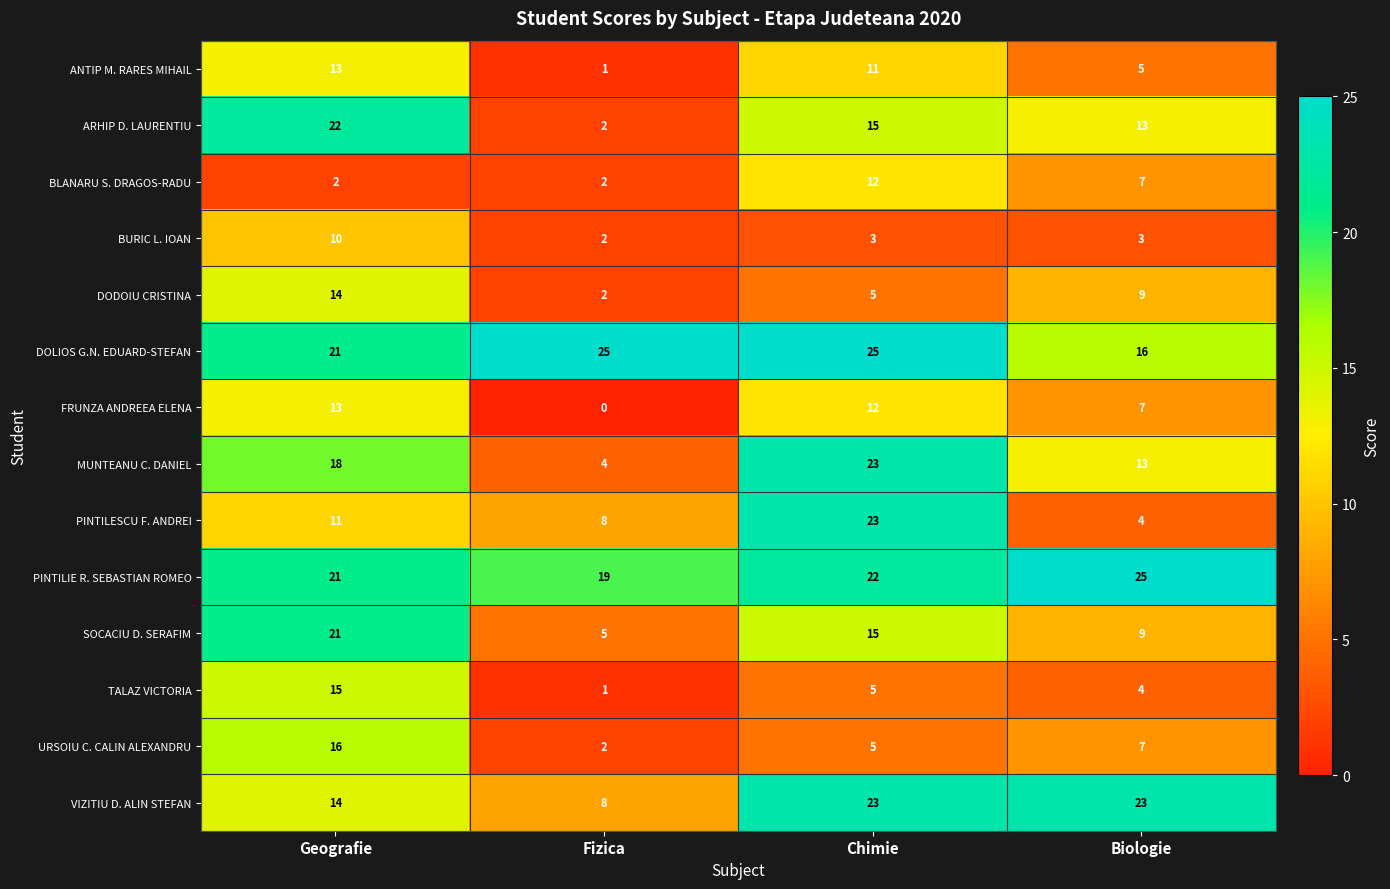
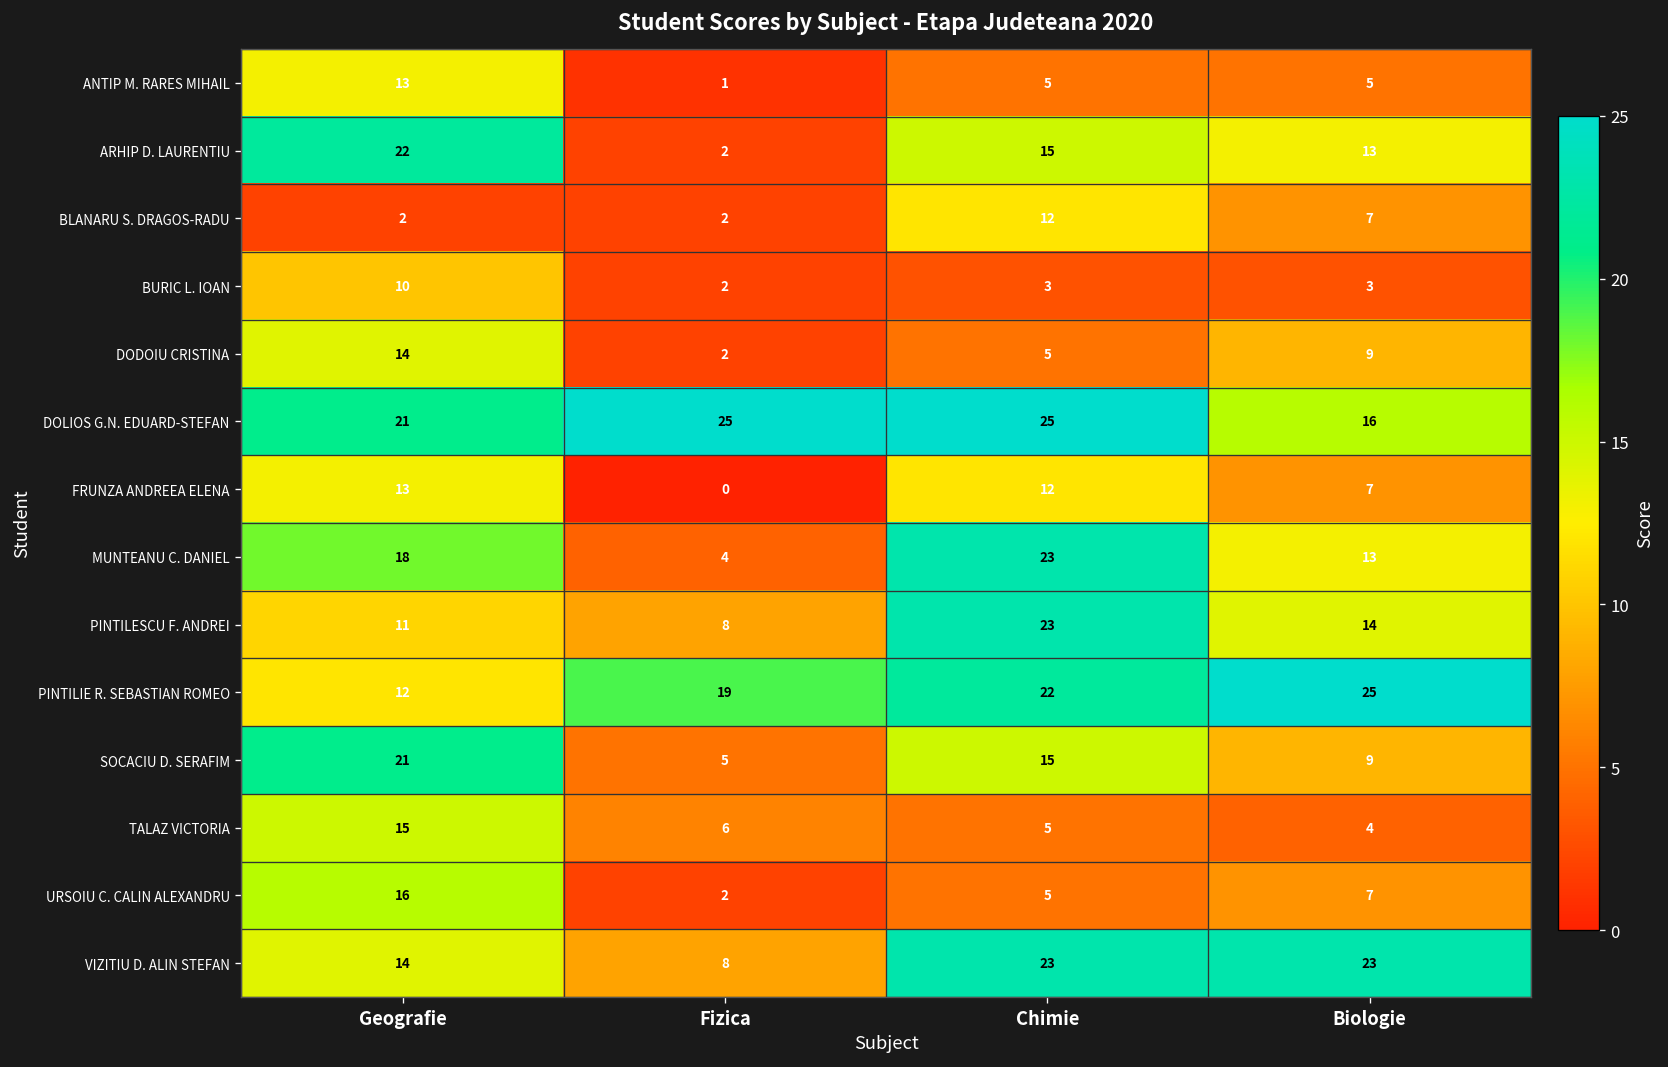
  {
    "ANTIP M. RARES MIHAIL": {
      "Geografie": 13,
      "Fizica": 1,
-     "Chimie": 11,
+     "Chimie": 5,
      "Biologie": 5
    },
    "ARHIP D. LAURENTIU": {
      "Geografie": 22,
      "Fizica": 2,
      "Chimie": 15,
      "Biologie": 13
    },
    "BLANARU S. DRAGOS-RADU": {
      "Geografie": 2,
      "Fizica": 2,
      "Chimie": 12,
      "Biologie": 7
    },
    "BURIC L. IOAN": {
      "Geografie": 10,
      "Fizica": 2,
      "Chimie": 3,
      "Biologie": 3
    },
    "DODOIU CRISTINA": {
      "Geografie": 14,
      "Fizica": 2,
      "Chimie": 5,
      "Biologie": 9
    },
    "DOLIOS G.N. EDUARD-STEFAN": {
      "Geografie": 21,
      "Fizica": 25,
      "Chimie": 25,
      "Biologie": 16
    },
    "FRUNZA ANDREEA ELENA": {
      "Geografie": 13,
      "Fizica": 0,
      "Chimie": 12,
      "Biologie": 7
    },
    "MUNTEANU C. DANIEL": {
      "Geografie": 18,
      "Fizica": 4,
      "Chimie": 23,
      "Biologie": 13
    },
    "PINTILESCU F. ANDREI": {
      "Geografie": 11,
      "Fizica": 8,
      "Chimie": 23,
-     "Biologie": 4
+     "Biologie": 14
    },
    "PINTILIE R. SEBASTIAN ROMEO": {
-     "Geografie": 21,
+     "Geografie": 12,
      "Fizica": 19,
      "Chimie": 22,
      "Biologie": 25
    },
    "SOCACIU D. SERAFIM": {
      "Geografie": 21,
      "Fizica": 5,
      "Chimie": 15,
      "Biologie": 9
    },
    "TALAZ VICTORIA": {
      "Geografie": 15,
-     "Fizica": 1,
+     "Fizica": 6,
      "Chimie": 5,
      "Biologie": 4
    },
    "URSOIU C. CALIN ALEXANDRU": {
      "Geografie": 16,
      "Fizica": 2,
      "Chimie": 5,
      "Biologie": 7
    },
    "VIZITIU D. ALIN STEFAN": {
      "Geografie": 14,
      "Fizica": 8,
      "Chimie": 23,
      "Biologie": 23
    }
  }
